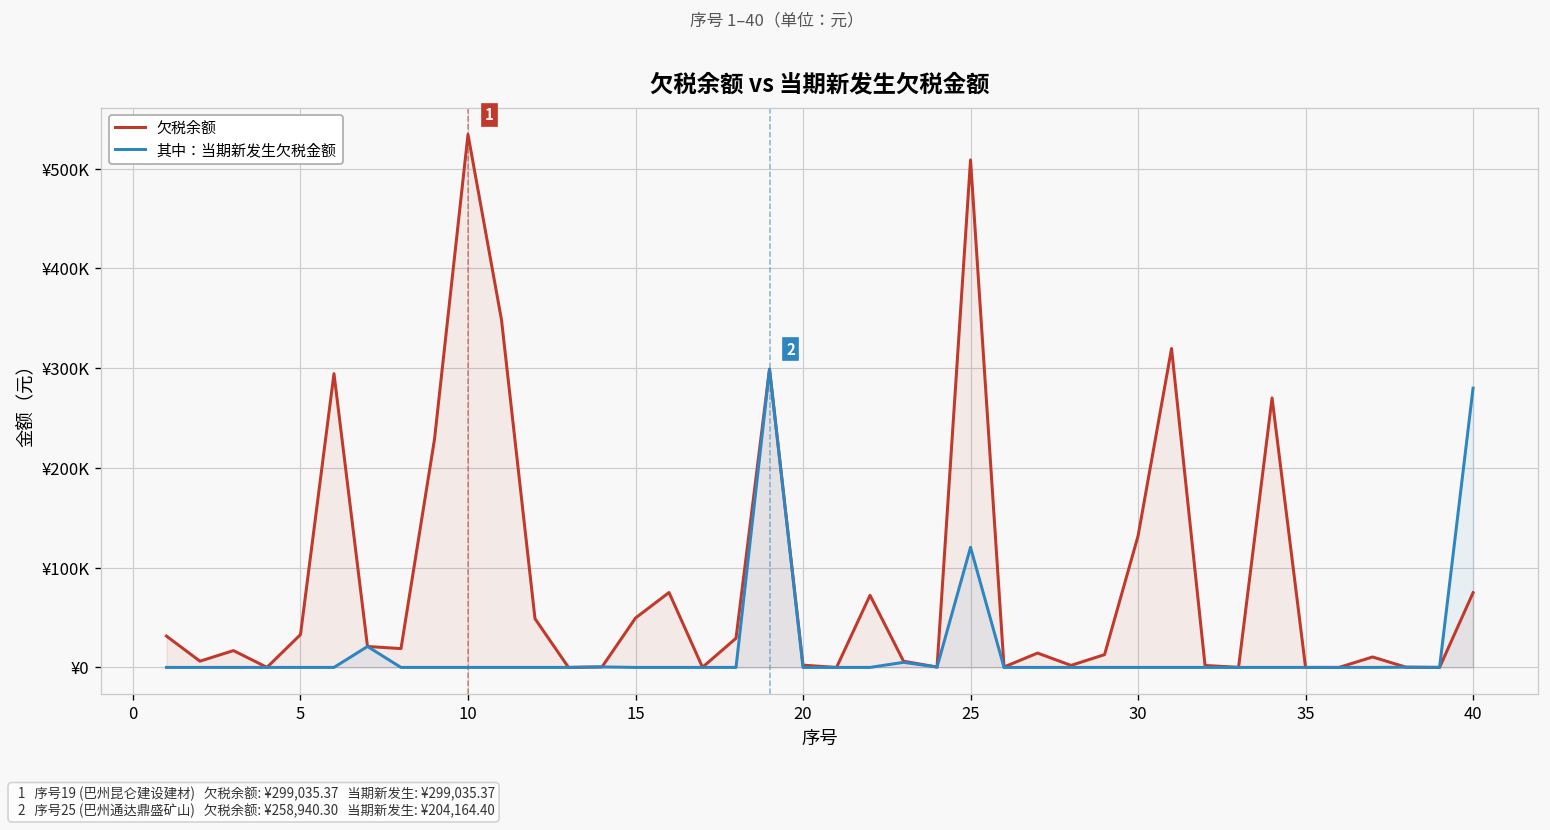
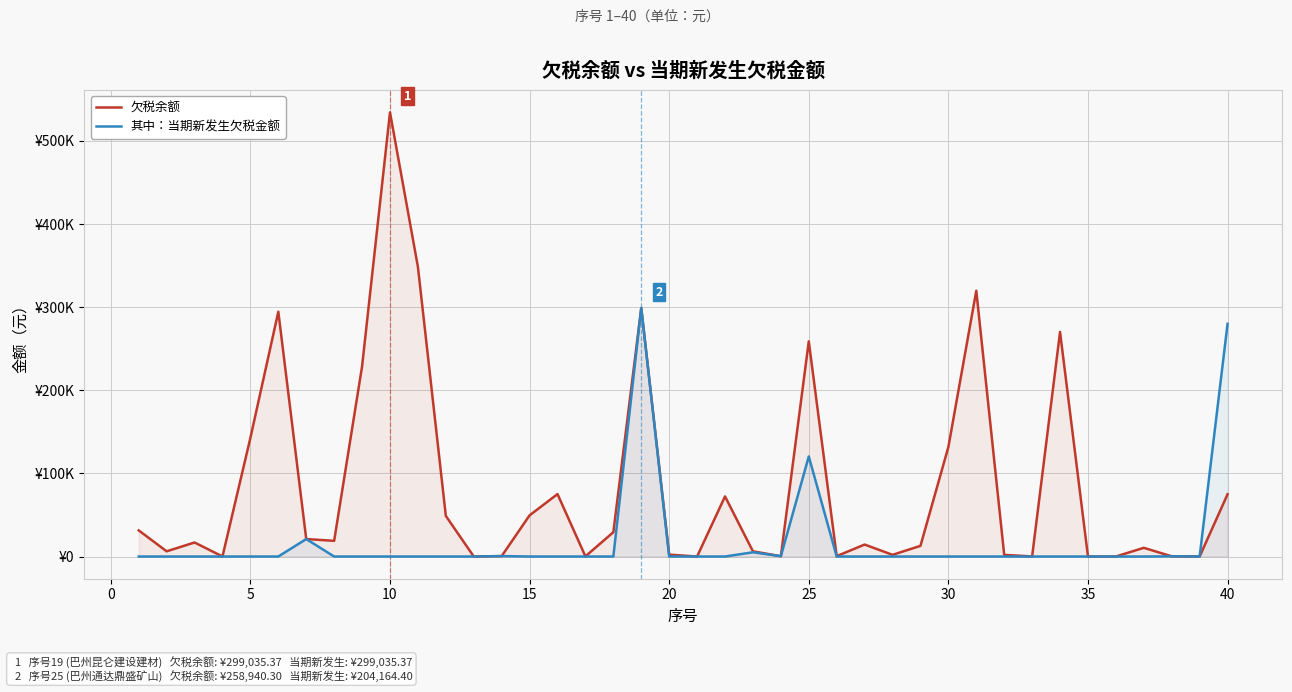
  {
    "欠税余额": {
-     "5": "¥30000",
+     "5": "¥140000",
      "15": "¥50000",
-     "25": "¥510000",
+     "25": "¥260000",
      "30": "¥130000",
      "40": "¥70000"
    },
    "其中：当期新发生欠税金额": {
      "5": "¥0",
      "10": "¥0",
      "15": "¥0",
      "25": "¥120000",
      "30": "¥0",
      "40": "¥280000"
    }
  }
